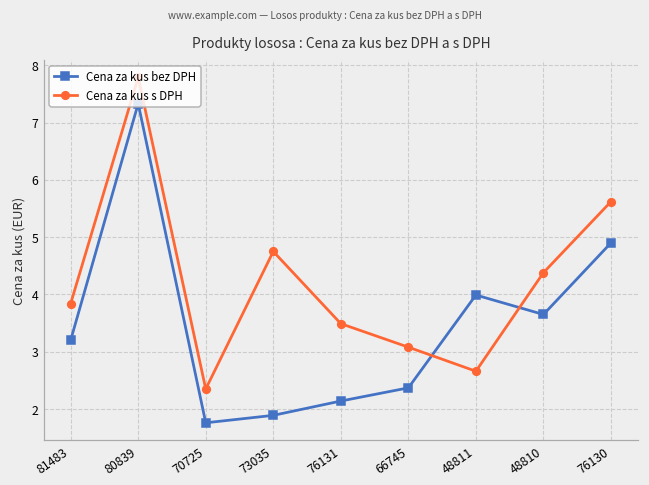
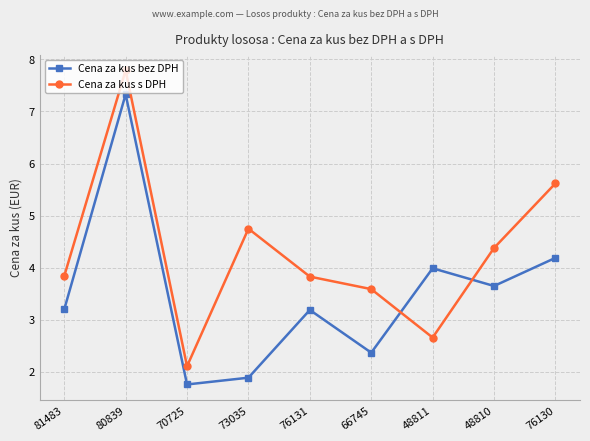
  {
    "Cena za kus bez DPH": {
      "81483": 3.2,
      "80839": 7.3,
      "70725": 1.8,
      "73035": 1.9,
-     "76131": 2.1,
+     "76131": 3.2,
      "66745": 2.4,
      "48811": 4.0,
      "48810": 3.7,
-     "76130": 4.9
+     "76130": 4.2
    },
    "Cena za kus s DPH": {
      "81483": 3.8,
-     "70725": 2.4,
+     "70725": 2.1,
      "73035": 4.8,
-     "76131": 3.5,
-     "66745": 3.1,
+     "76131": 3.8,
+     "66745": 3.6,
      "48811": 2.7,
      "48810": 4.4,
      "76130": 5.6
    }
  }
